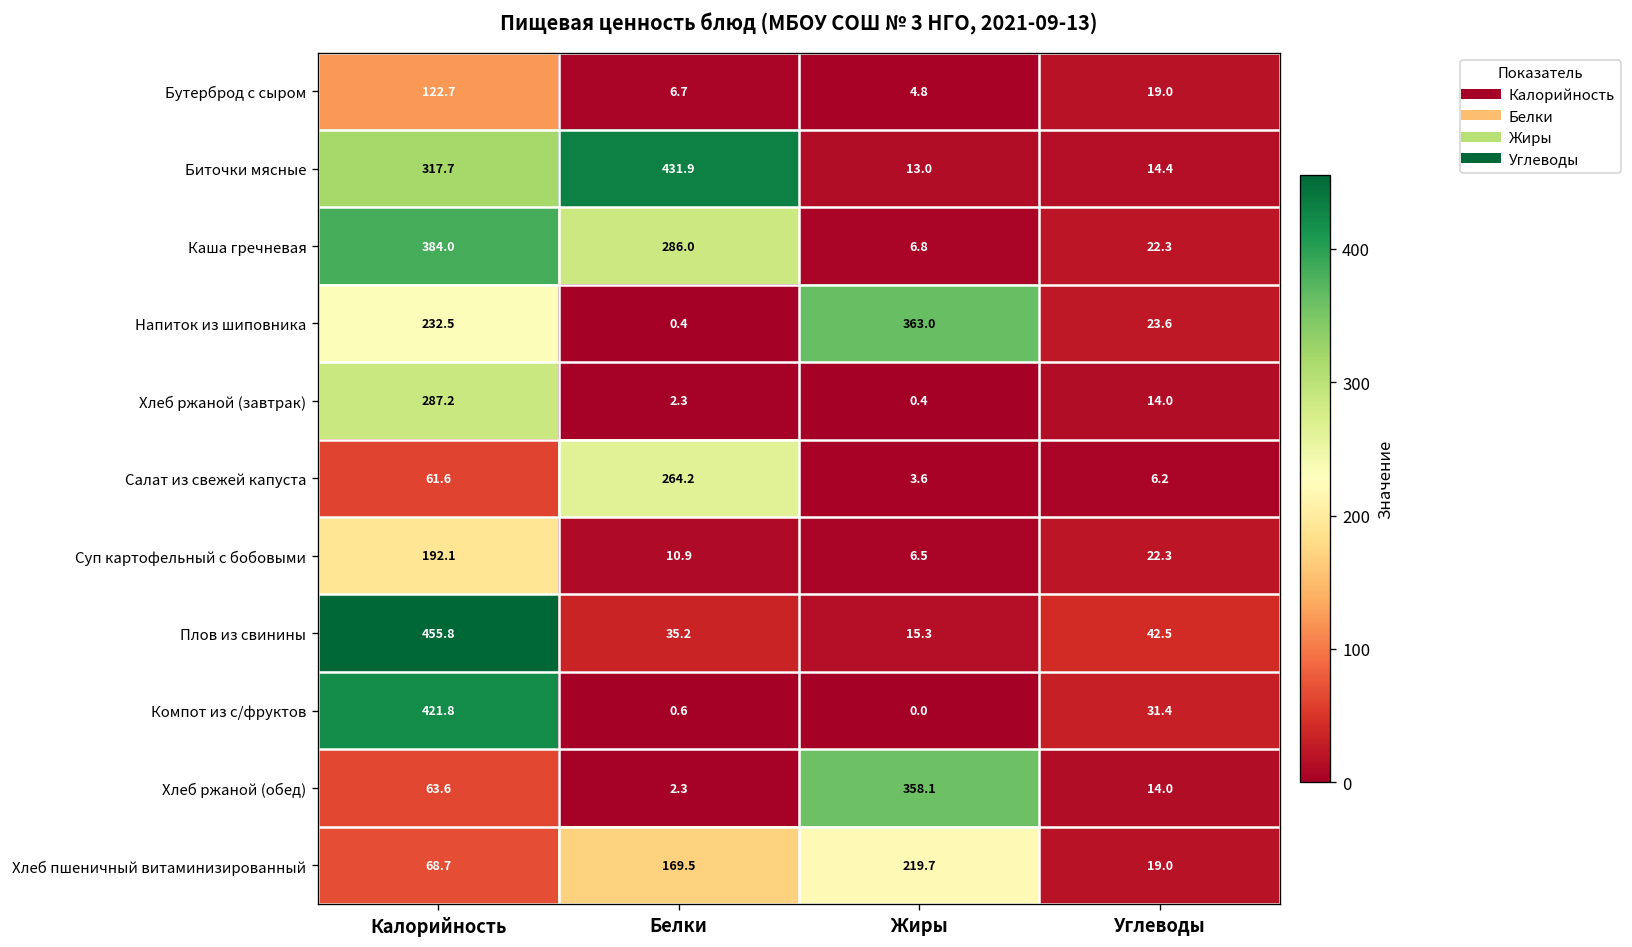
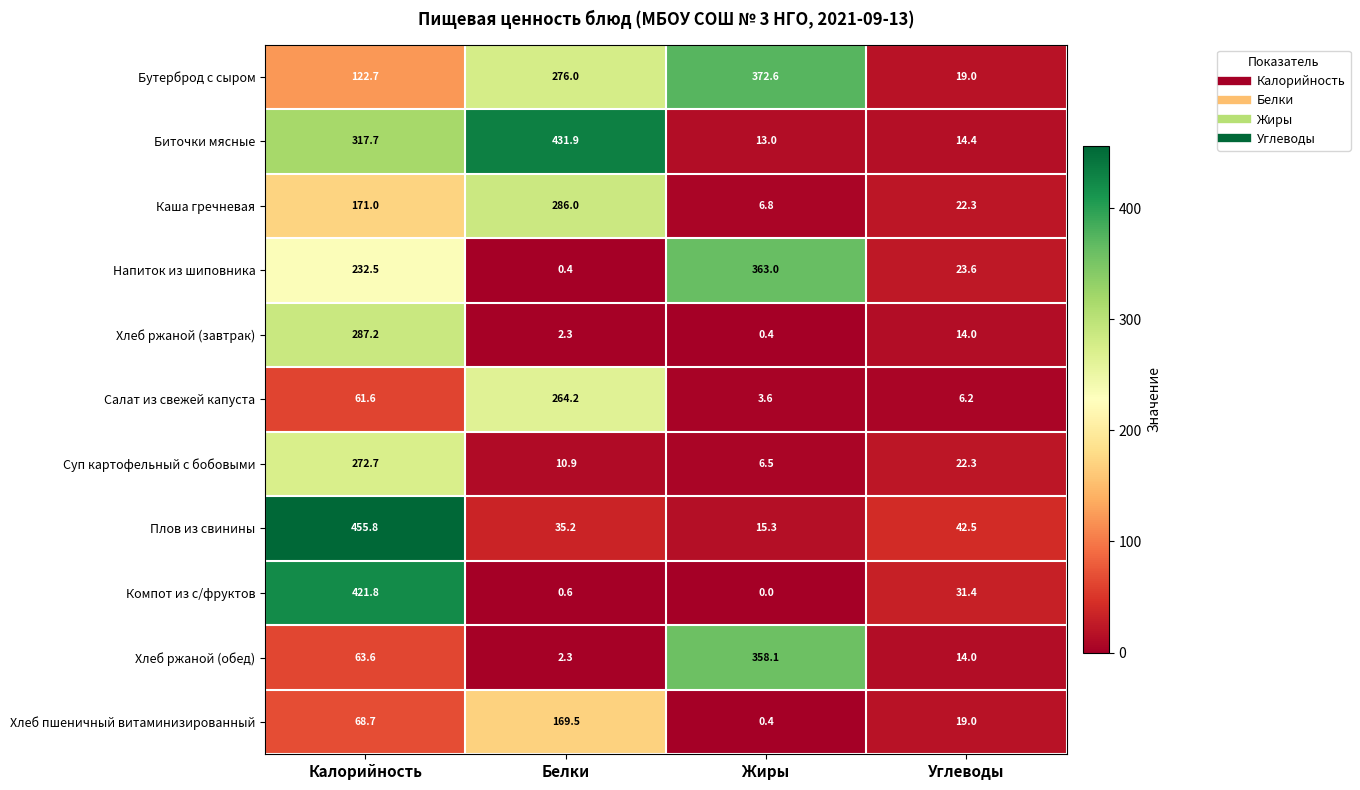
  {
    "Бутерброд с сыром": {
      "Калорийность": 122.7,
-     "Белки": 6.7,
-     "Жиры": 4.8,
+     "Белки": 276.0,
+     "Жиры": 372.6,
      "Углеводы": 19.0
    },
    "Биточки мясные": {
      "Калорийность": 317.7,
      "Белки": 431.9,
      "Жиры": 13.0,
      "Углеводы": 14.4
    },
    "Каша гречневая": {
-     "Калорийность": 384.0,
+     "Калорийность": 171.0,
      "Белки": 286.0,
      "Жиры": 6.8,
      "Углеводы": 22.3
    },
    "Напиток из шиповника": {
      "Калорийность": 232.5,
      "Белки": 0.4,
      "Жиры": 363.0,
      "Углеводы": 23.6
    },
    "Хлеб ржаной (завтрак)": {
      "Калорийность": 287.2,
      "Белки": 2.3,
      "Жиры": 0.4,
      "Углеводы": 14.0
    },
    "Салат из свежей капуста": {
      "Калорийность": 61.6,
      "Белки": 264.2,
      "Жиры": 3.6,
      "Углеводы": 6.2
    },
    "Суп картофельный с бобовыми": {
-     "Калорийность": 192.1,
+     "Калорийность": 272.7,
      "Белки": 10.9,
      "Жиры": 6.5,
      "Углеводы": 22.3
    },
    "Плов из свинины": {
      "Калорийность": 455.8,
      "Белки": 35.2,
      "Жиры": 15.3,
      "Углеводы": 42.5
    },
    "Компот из с/фруктов": {
      "Калорийность": 421.8,
      "Белки": 0.6,
      "Жиры": 0.0,
      "Углеводы": 31.4
    },
    "Хлеб ржаной (обед)": {
      "Калорийность": 63.6,
      "Белки": 2.3,
      "Жиры": 358.1,
      "Углеводы": 14.0
    },
    "Хлеб пшеничный витаминизированный": {
      "Калорийность": 68.7,
      "Белки": 169.5,
-     "Жиры": 219.7,
+     "Жиры": 0.4,
      "Углеводы": 19.0
    }
  }
